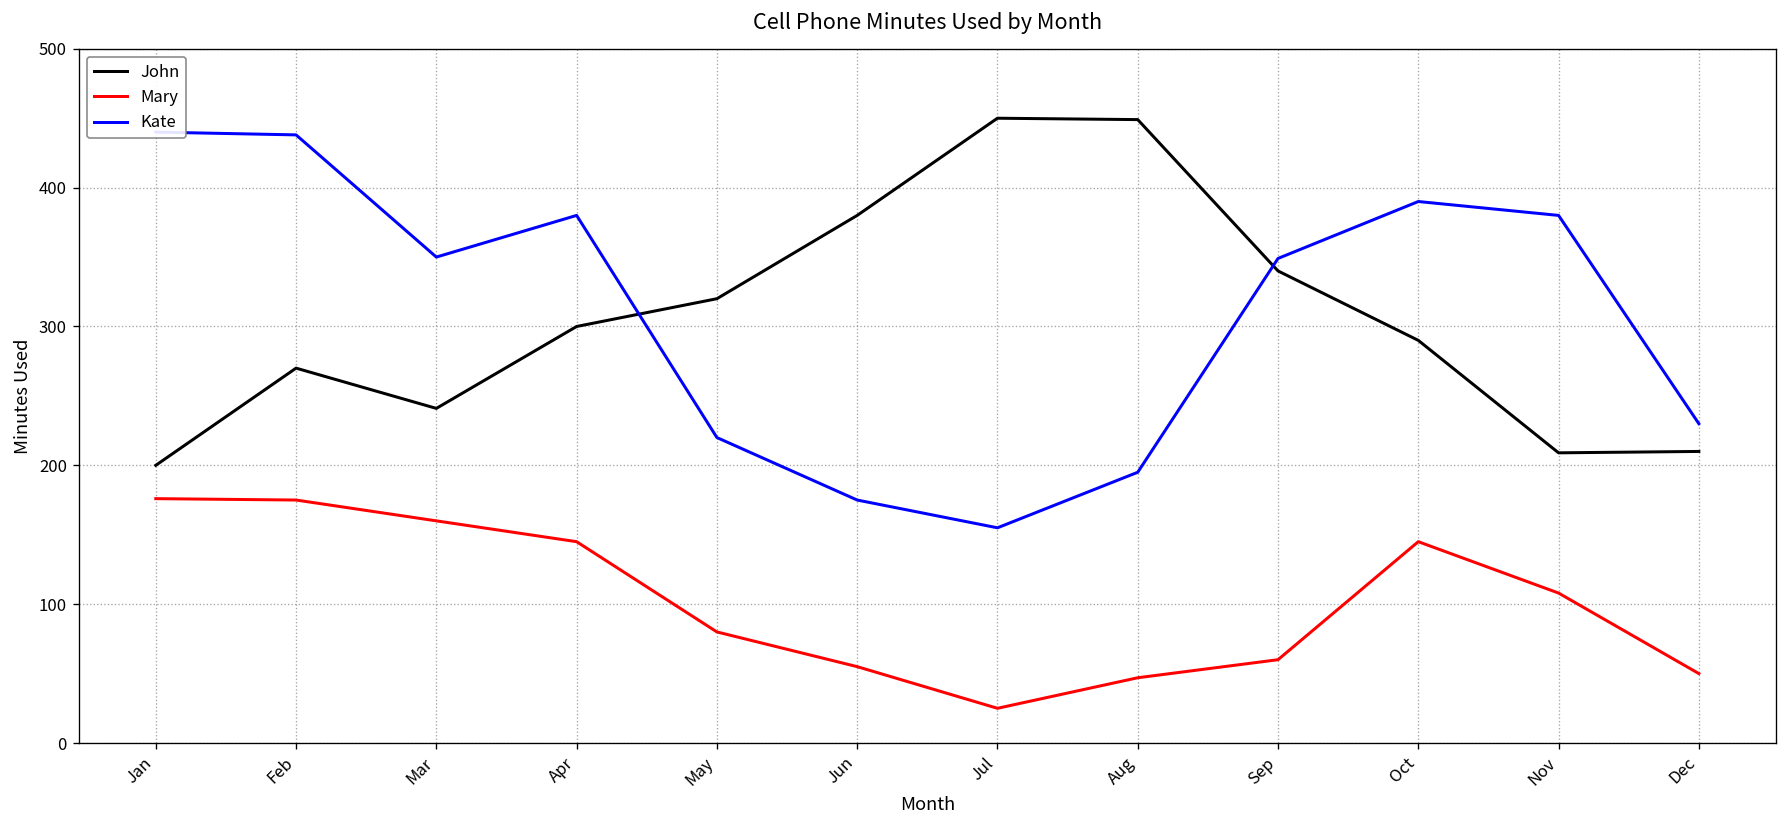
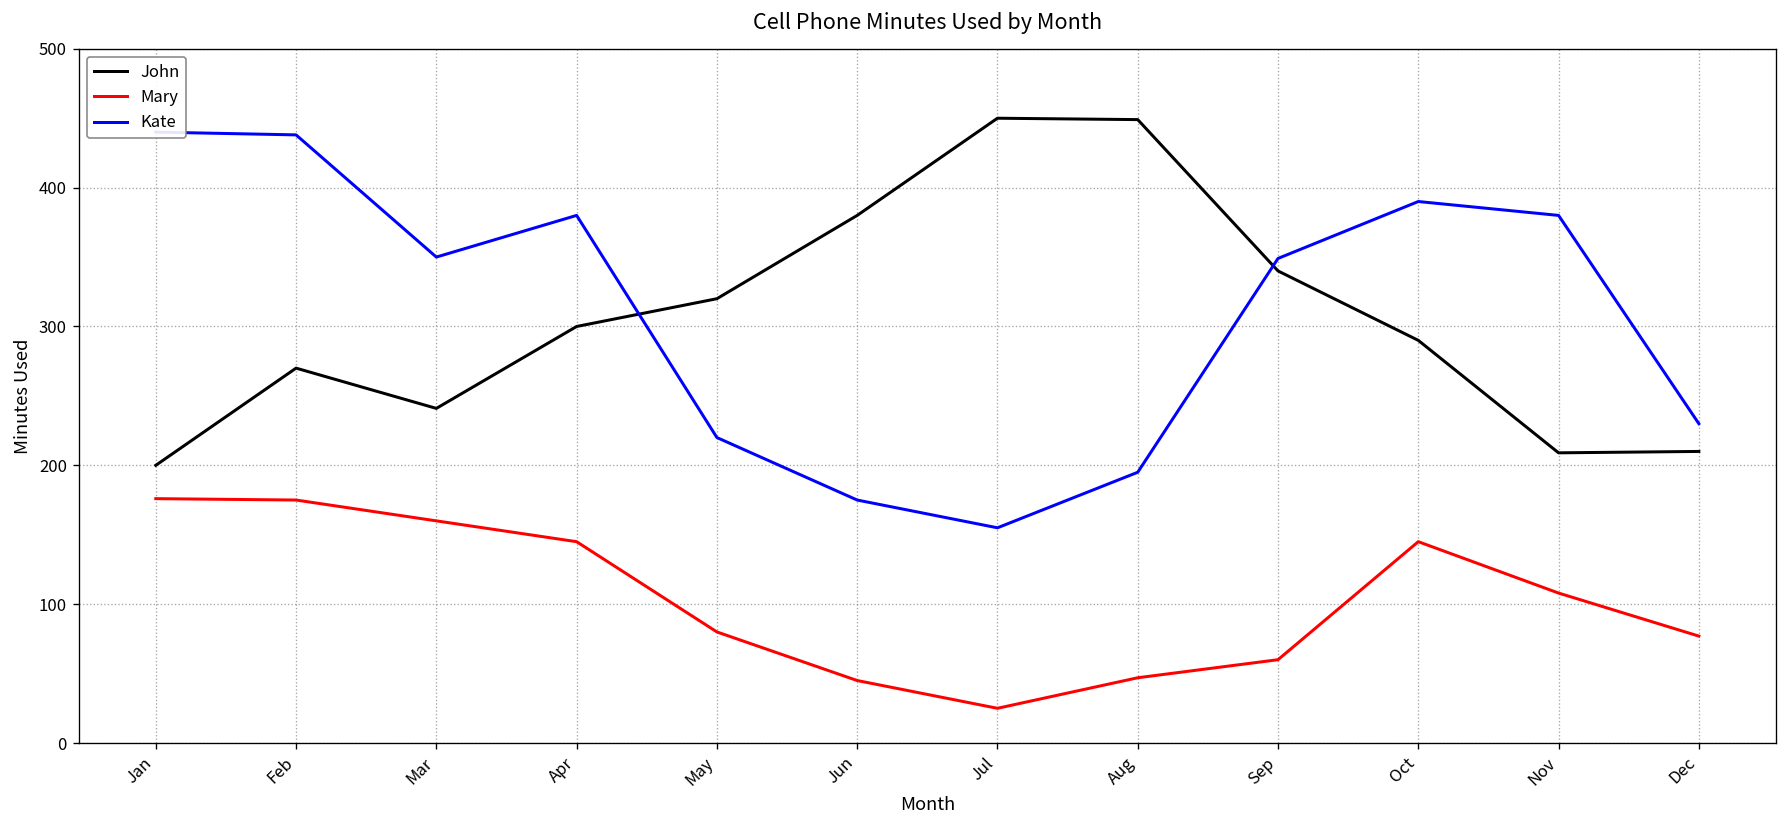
  {
    "John": {
      "Jan": 200,
      "Feb": 270,
      "Mar": 241,
      "Apr": 300,
      "May": 320,
      "Jun": 380,
      "Jul": 450,
      "Aug": 449,
      "Sep": 340,
      "Oct": 290,
      "Nov": 209,
      "Dec": 210
    },
    "Mary": {
      "Jan": 176,
      "Feb": 175,
      "Mar": 160,
      "Apr": 145,
      "May": 80,
-     "Jun": 55,
+     "Jun": 45,
      "Jul": 25,
      "Aug": 47,
      "Sep": 60,
      "Oct": 145,
      "Nov": 108,
-     "Dec": 50
+     "Dec": 77
    },
    "Kate": {
      "Feb": 438,
      "Mar": 350,
      "Apr": 380,
      "May": 220,
      "Jun": 175,
      "Jul": 155,
      "Aug": 195,
      "Sep": 349,
      "Oct": 390,
      "Nov": 380,
      "Dec": 230
    }
  }
